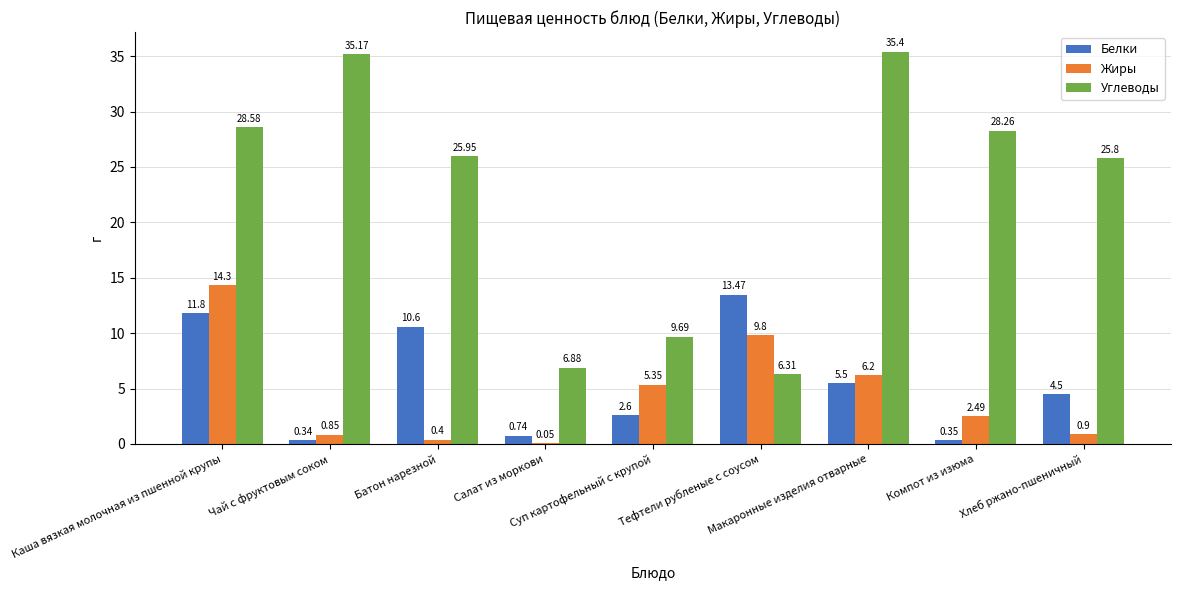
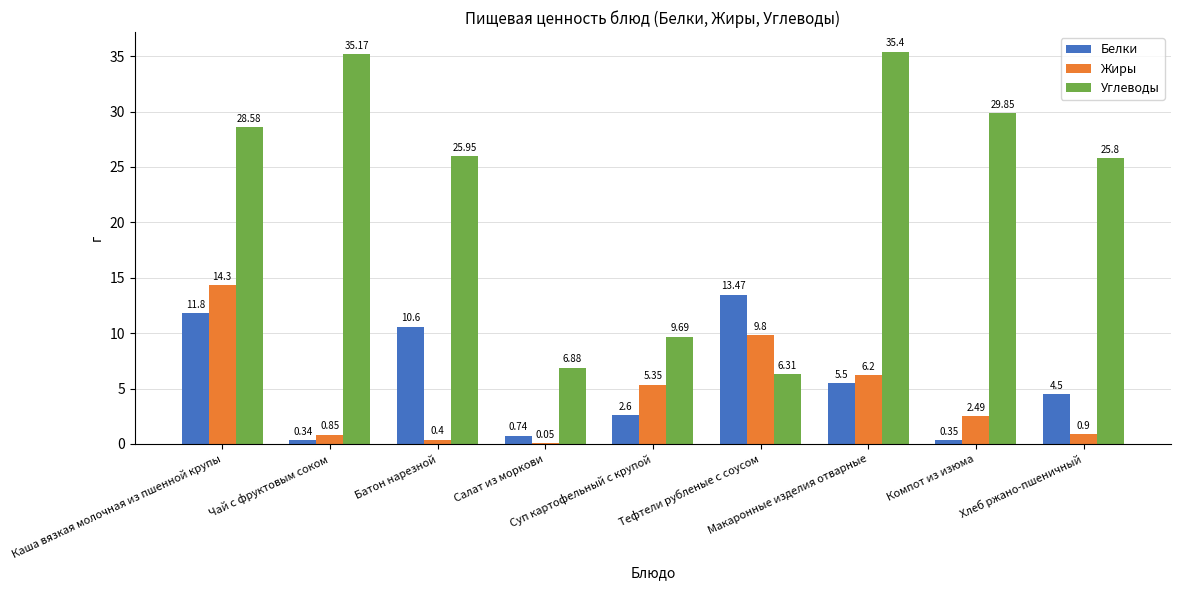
  {
    "Белки": {
      "Каша вязкая молочная из пшенной крупы": 11.8,
      "Чай с фруктовым соком": 0.34,
      "Батон нарезной": 10.6,
      "Салат из моркови": 0.74,
      "Суп картофельный с крупой": 2.6,
      "Тефтели рубленые с соусом": 13.47,
      "Макаронные изделия отварные": 5.5,
      "Компот из изюма": 0.35,
      "Хлеб ржано-пшеничный": 4.5
    },
    "Жиры": {
      "Каша вязкая молочная из пшенной крупы": 14.3,
      "Чай с фруктовым соком": 0.85,
      "Батон нарезной": 0.4,
      "Салат из моркови": 0.05,
      "Суп картофельный с крупой": 5.35,
      "Тефтели рубленые с соусом": 9.8,
      "Макаронные изделия отварные": 6.2,
      "Компот из изюма": 2.49,
      "Хлеб ржано-пшеничный": 0.9
    },
    "Углеводы": {
      "Каша вязкая молочная из пшенной крупы": 28.58,
      "Чай с фруктовым соком": 35.17,
      "Батон нарезной": 25.95,
      "Салат из моркови": 6.88,
      "Суп картофельный с крупой": 9.69,
      "Тефтели рубленые с соусом": 6.31,
      "Макаронные изделия отварные": 35.4,
-     "Компот из изюма": 28.26,
+     "Компот из изюма": 29.85,
      "Хлеб ржано-пшеничный": 25.8
    }
  }
